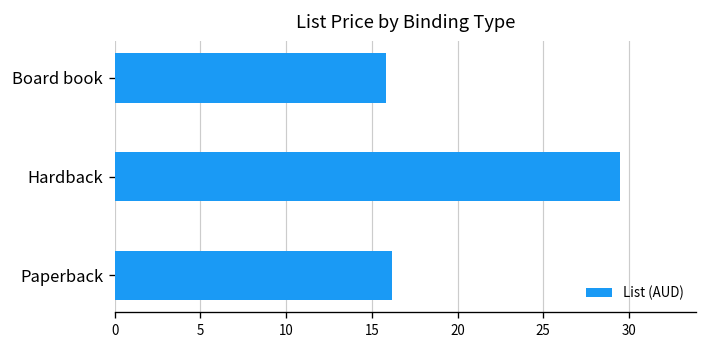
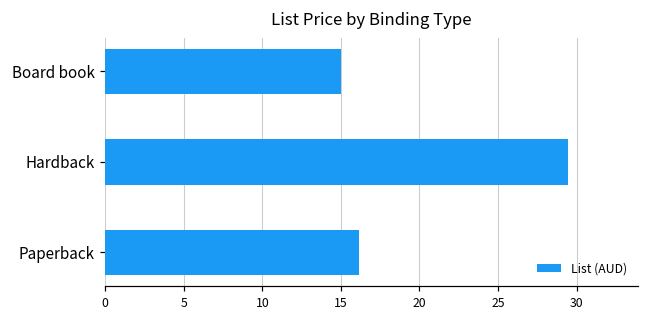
  {
-   "Board book": 15.8,
+   "Board book": 15.0,
    "Hardback": 29.5,
    "Paperback": 16.2
  }
